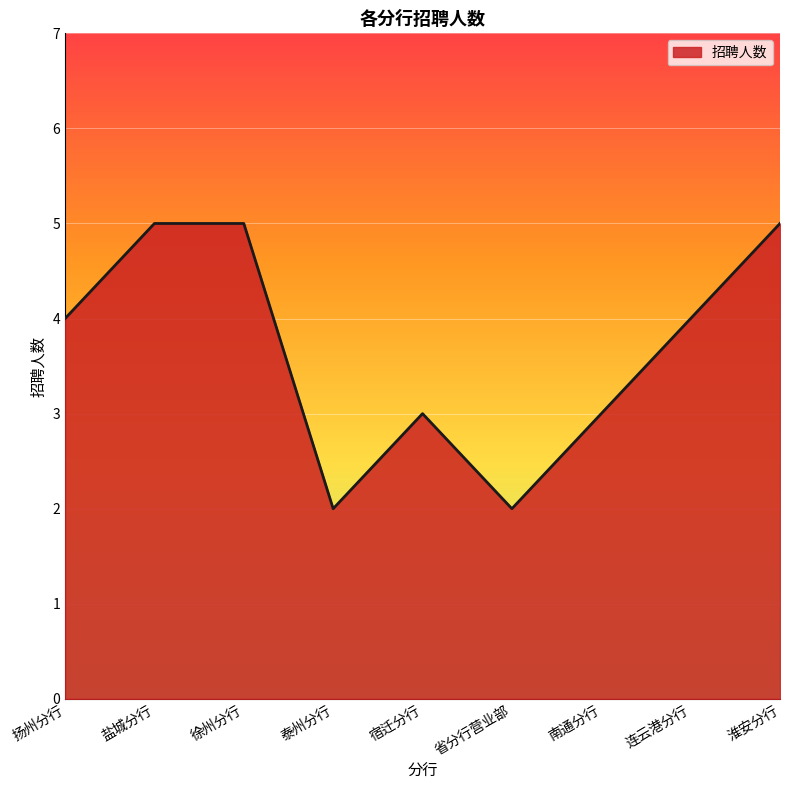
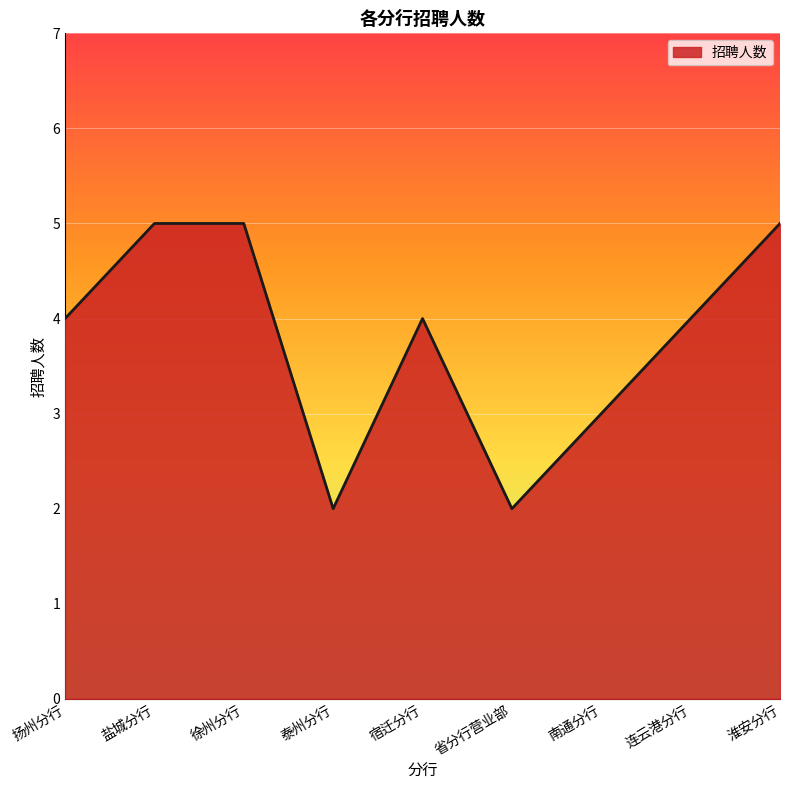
  {
    "扬州分行": 4,
    "盐城分行": 5,
    "徐州分行": 5,
    "泰州分行": 2,
-   "宿迁分行": 3,
+   "宿迁分行": 4,
    "省分行营业部": 2,
    "南通分行": 3,
    "连云港分行": 4,
    "淮安分行": 5
  }
